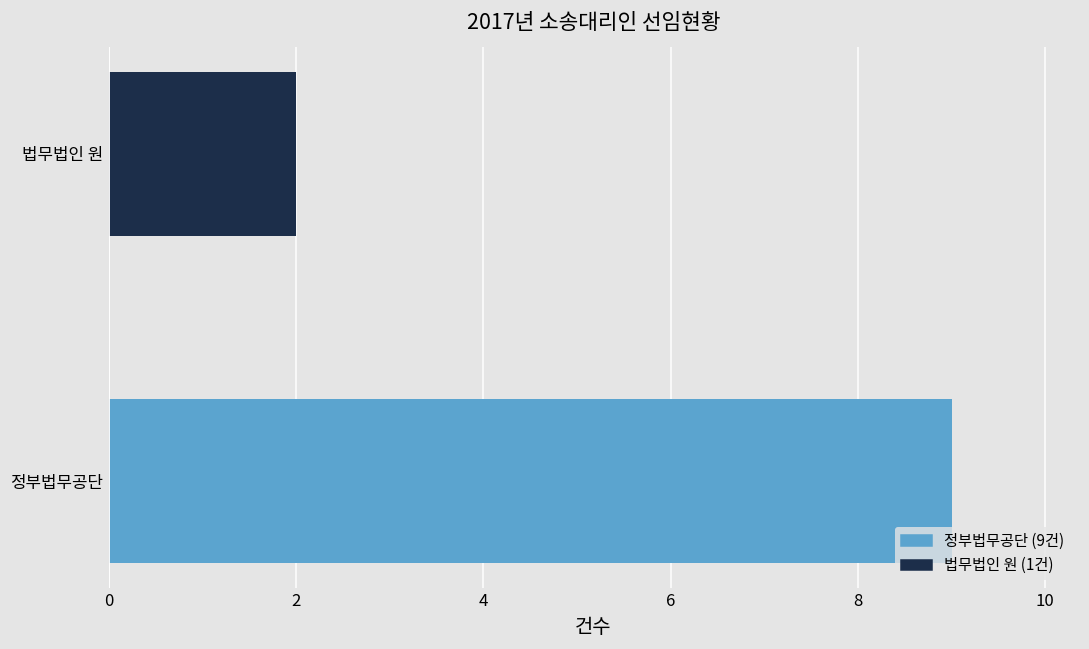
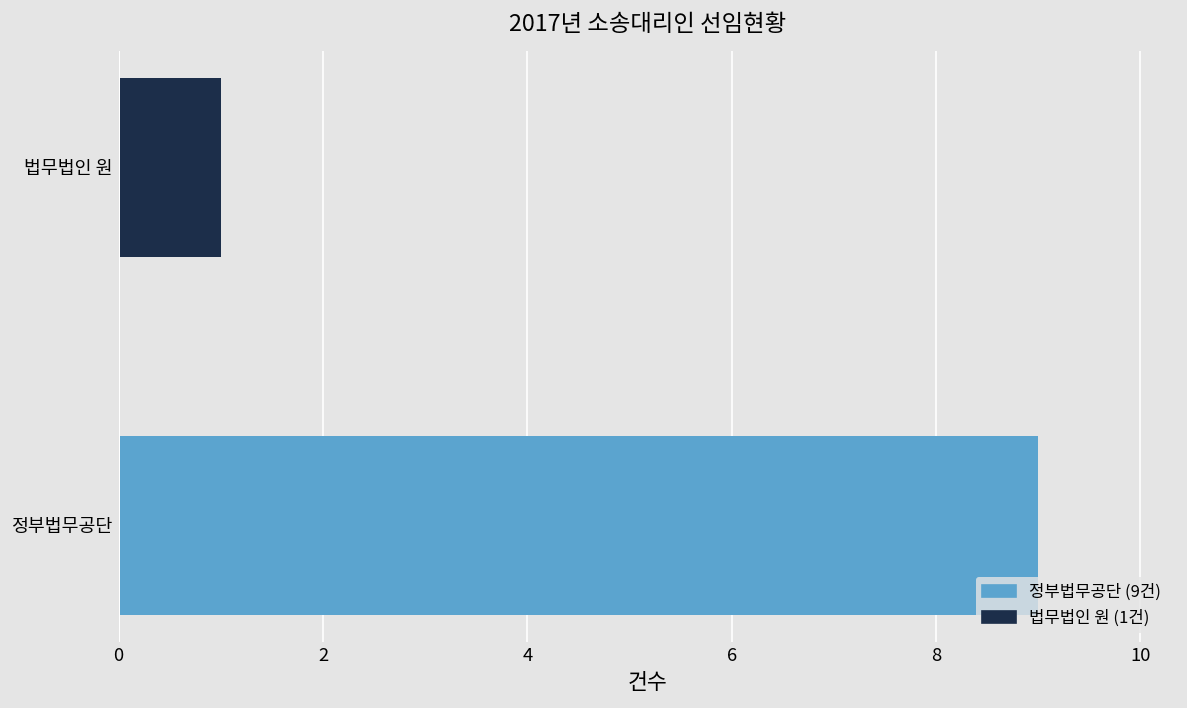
  {
-   "법무법인 원": 2,
+   "법무법인 원": 1,
    "정부법무공단": 9
  }
